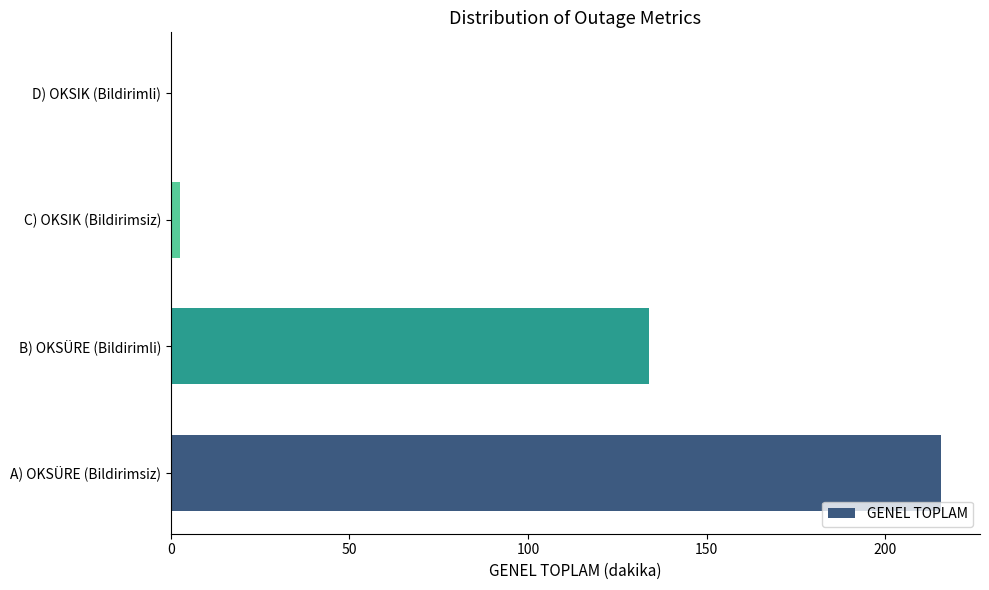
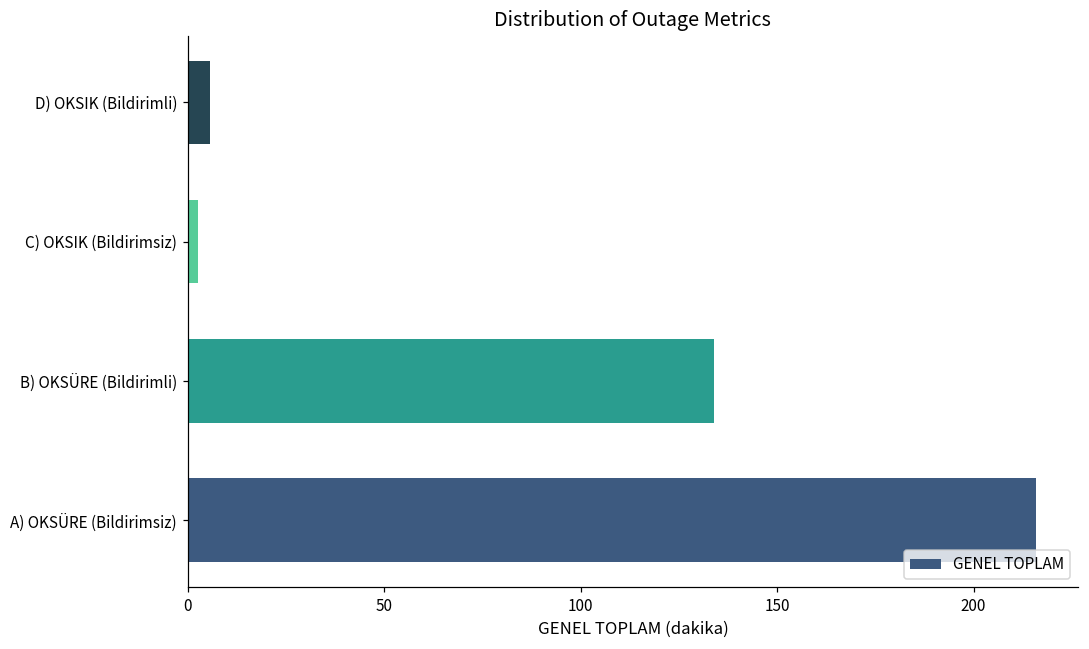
  {
-   "D) OKSIK (Bildirimli)": 0,
+   "D) OKSIK (Bildirimli)": 6,
    "C) OKSIK (Bildirimsiz)": 3,
    "B) OKSÜRE (Bildirimli)": 134,
    "A) OKSÜRE (Bildirimsiz)": 216
  }
